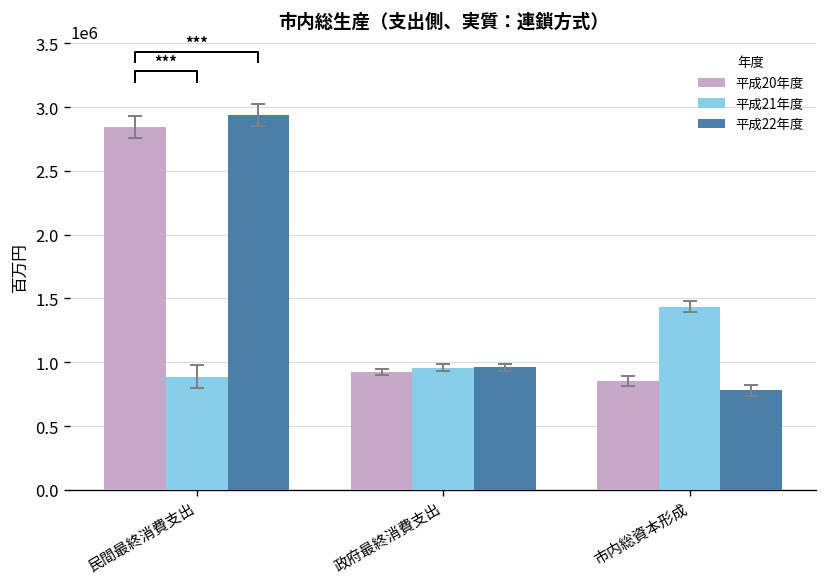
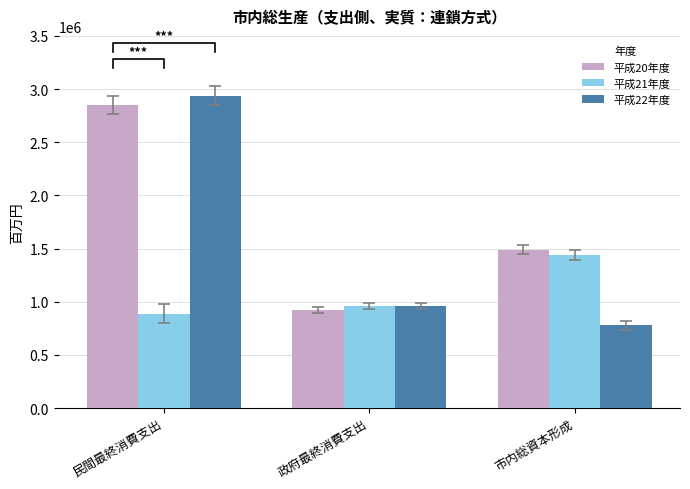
  {
    "平成20年度": {
      "民間最終消費支出": 2850000,
      "政府最終消費支出": 920000,
-     "市内総資本形成": 850000
+     "市内総資本形成": 1490000
    },
    "平成21年度": {
      "民間最終消費支出": 890000,
      "政府最終消費支出": 960000,
      "市内総資本形成": 1440000
    }
  }
